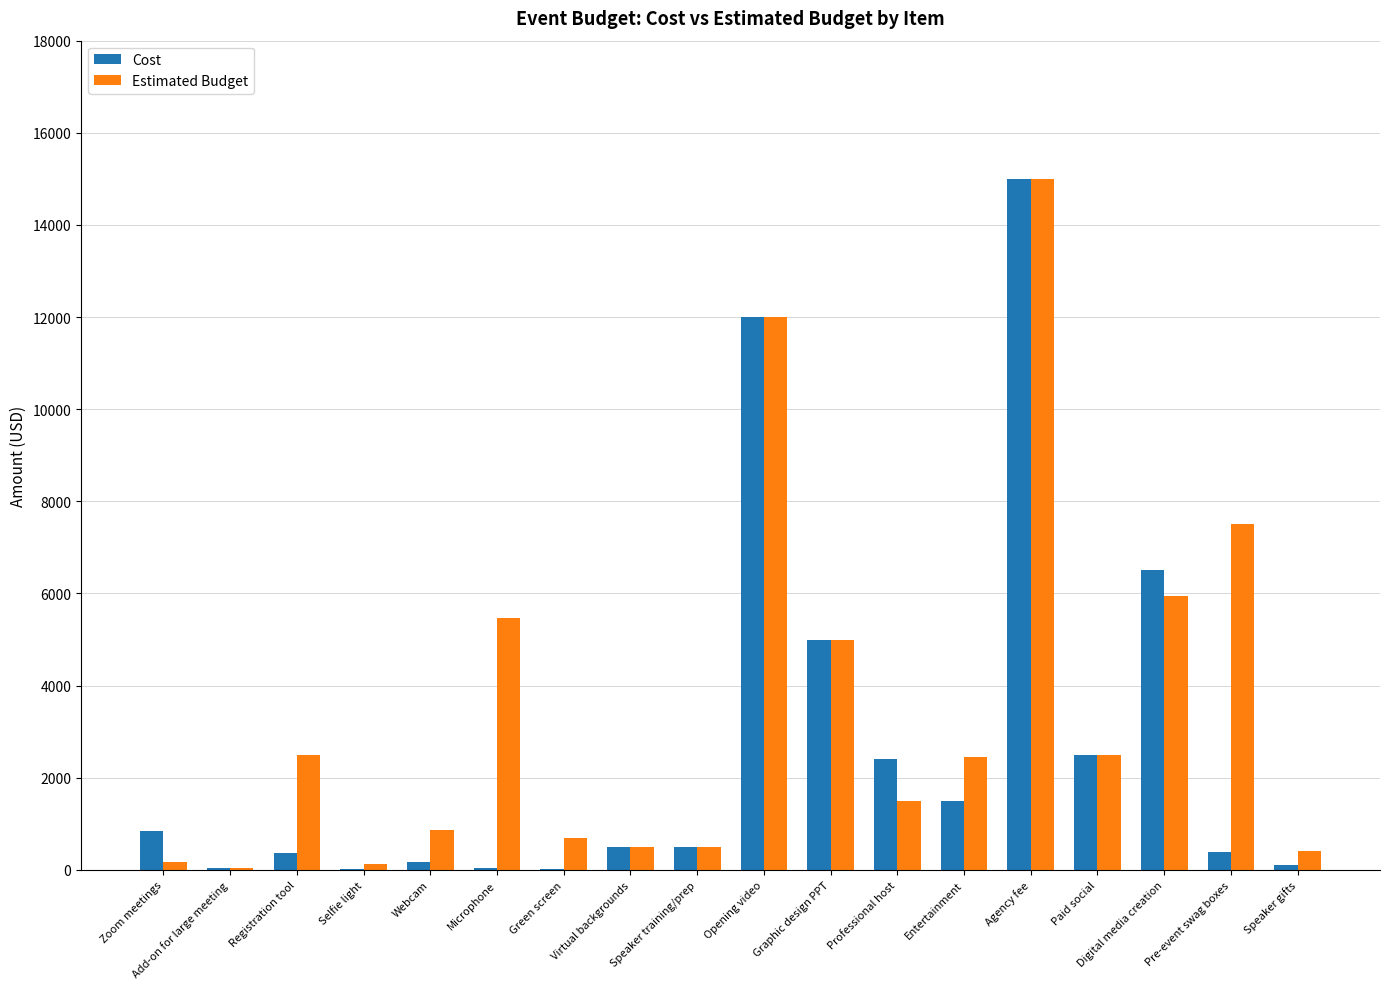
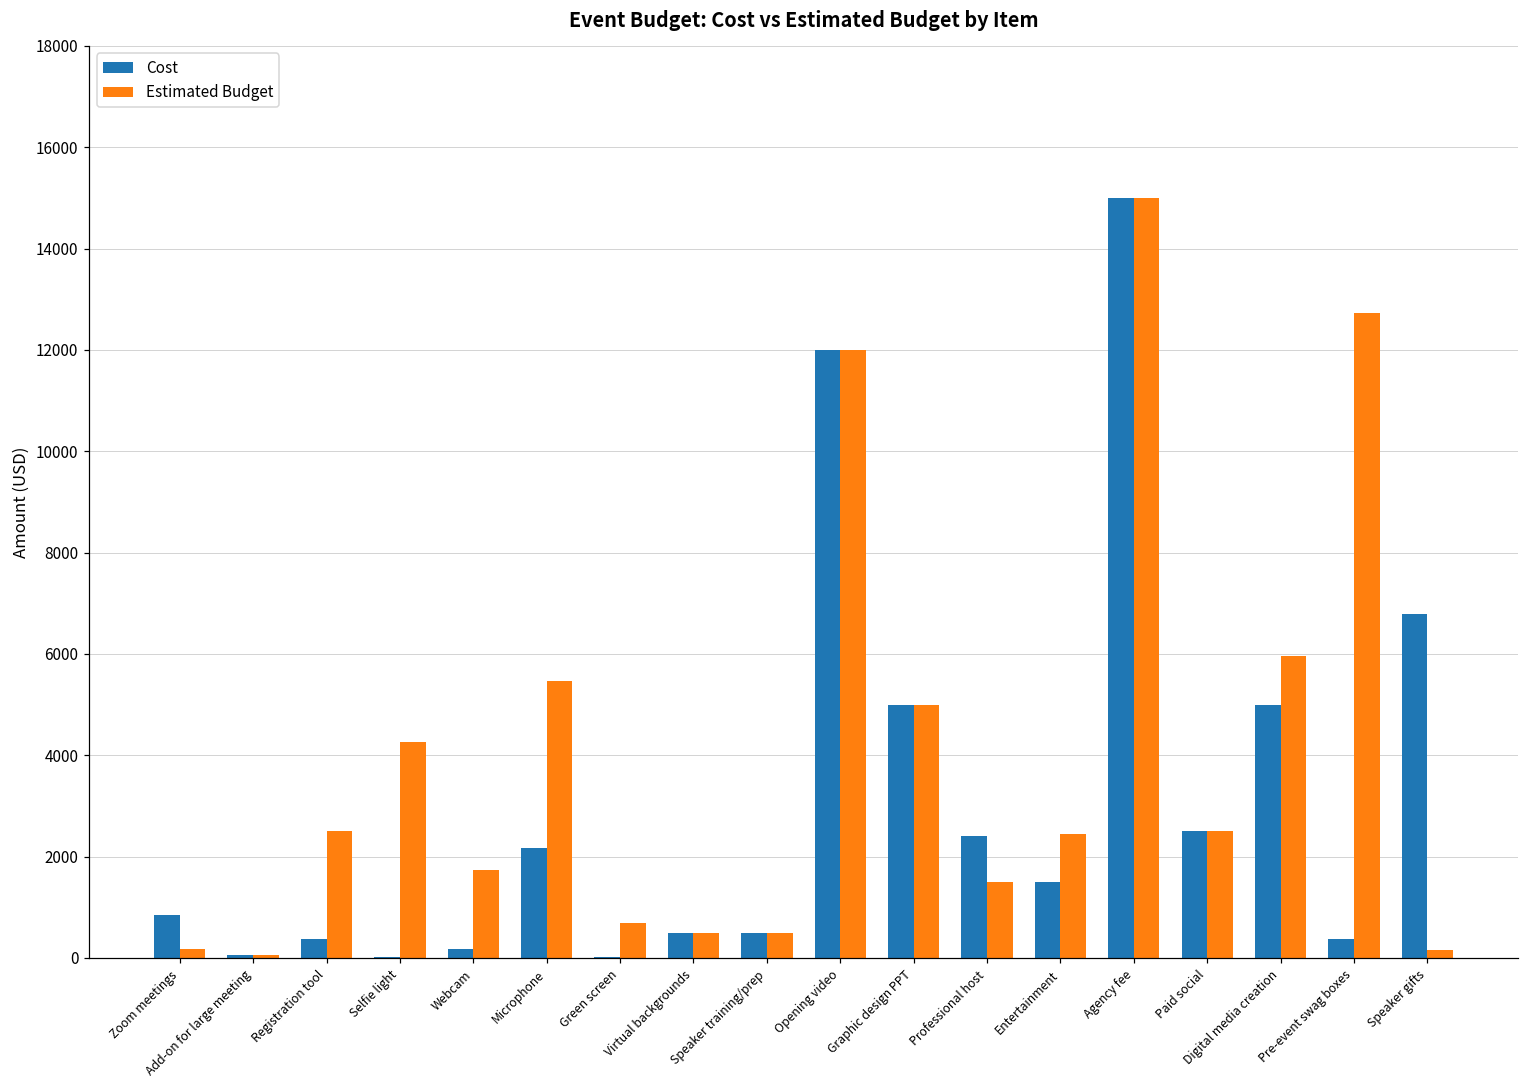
  {
    "Cost": {
      "Zoom meetings": 900,
      "Registration tool": 400,
      "Webcam": 200,
-     "Microphone": 0,
+     "Microphone": 2200,
      "Virtual backgrounds": 500,
      "Speaker training/prep": 500,
      "Opening video": 12000,
      "Graphic design PPT": 5000,
      "Professional host": 2400,
      "Entertainment": 1500,
      "Agency fee": 15000,
      "Paid social": 2500,
-     "Digital media creation": 6500,
+     "Digital media creation": 5000,
      "Pre-event swag boxes": 400,
-     "Speaker gifts": 100
+     "Speaker gifts": 6800
    },
    "Estimated Budget": {
      "Zoom meetings": 200,
      "Registration tool": 2500,
-     "Selfie light": 100,
-     "Webcam": 900,
+     "Selfie light": 4300,
+     "Webcam": 1700,
      "Microphone": 5500,
      "Green screen": 700,
      "Virtual backgrounds": 500,
      "Speaker training/prep": 500,
      "Opening video": 12000,
      "Graphic design PPT": 5000,
      "Professional host": 1500,
      "Entertainment": 2500,
      "Agency fee": 15000,
      "Paid social": 2500,
      "Digital media creation": 6000,
-     "Pre-event swag boxes": 7500,
-     "Speaker gifts": 400
+     "Pre-event swag boxes": 12700,
+     "Speaker gifts": 200
    }
  }
